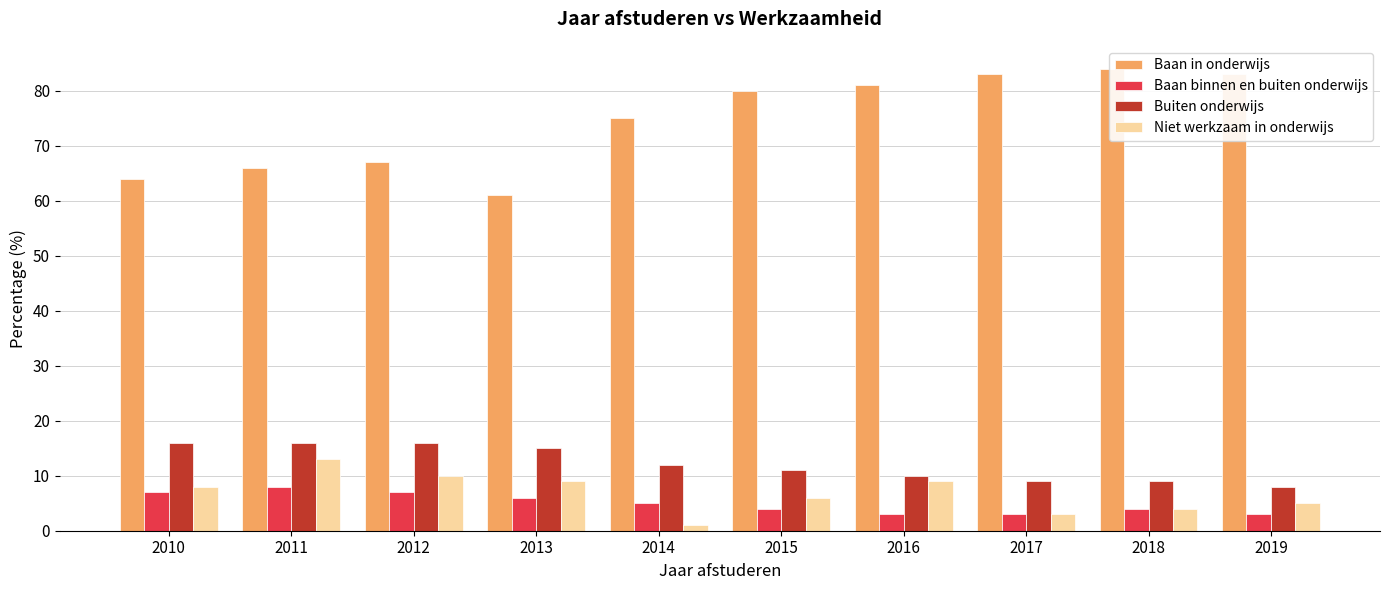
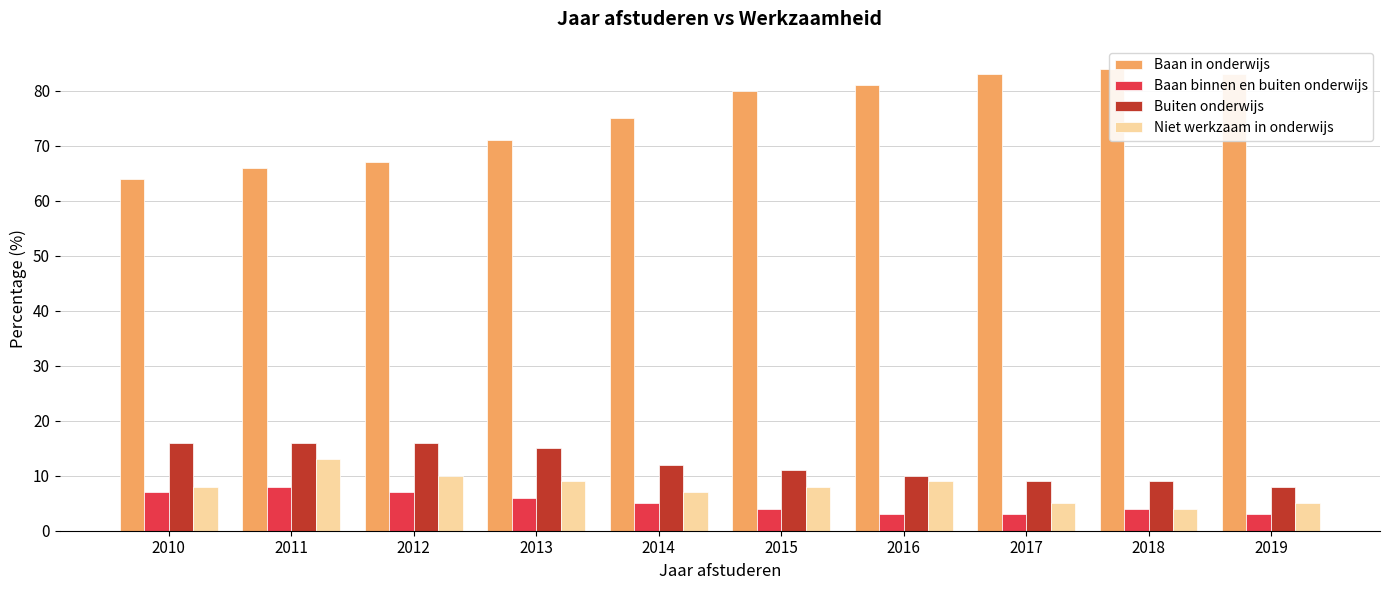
  {
    "Baan in onderwijs": {
      "2010": 64,
      "2011": 66,
      "2012": 67,
-     "2013": 61,
+     "2013": 71,
      "2014": 75,
      "2015": 80,
      "2016": 81,
      "2017": 83
    },
    "Niet werkzaam in onderwijs": {
      "2010": 8,
      "2011": 13,
      "2012": 10,
      "2013": 9,
-     "2014": 1,
-     "2015": 6,
+     "2014": 7,
+     "2015": 8,
      "2016": 9,
-     "2017": 3,
+     "2017": 5,
      "2018": 4,
      "2019": 5
    }
  }
